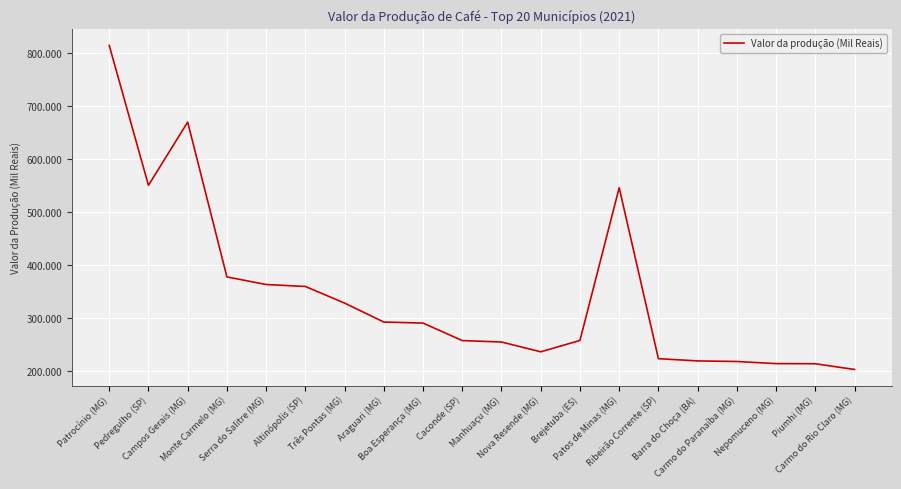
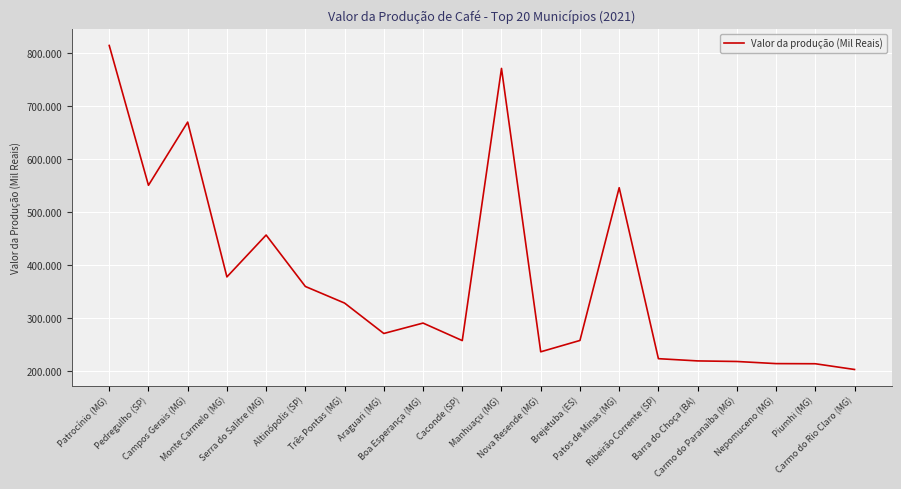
  {
    "Patrocínio (MG)": 810,
    "Pedregulho (SP)": 550,
    "Campos Gerais (MG)": 670,
    "Monte Carmelo (MG)": 380,
-   "Serra do Salitre (MG)": 360,
+   "Serra do Salitre (MG)": 460,
    "Altinópolis (SP)": 360,
    "Três Pontas (MG)": 330,
-   "Araguari (MG)": 290,
+   "Araguari (MG)": 270,
    "Boa Esperança (MG)": 290,
    "Caconde (SP)": 260,
-   "Manhuaçu (MG)": 260,
+   "Manhuaçu (MG)": 770,
    "Nova Resende (MG)": 240,
    "Brejetuba (ES)": 260,
    "Patos de Minas (MG)": 550,
    "Ribeirão Corrente (SP)": 220,
    "Barra do Choça (BA)": 220,
    "Carmo do Paranaíba (MG)": 220,
    "Nepomuceno (MG)": 210,
    "Piumhi (MG)": 210,
    "Carmo do Rio Claro (MG)": 200
  }
